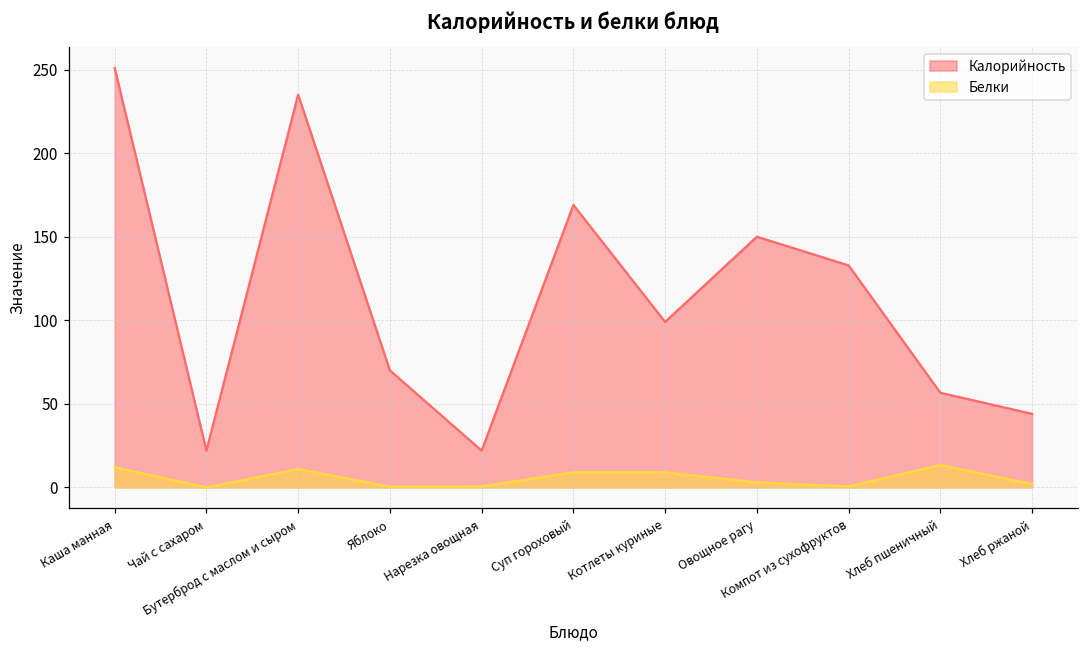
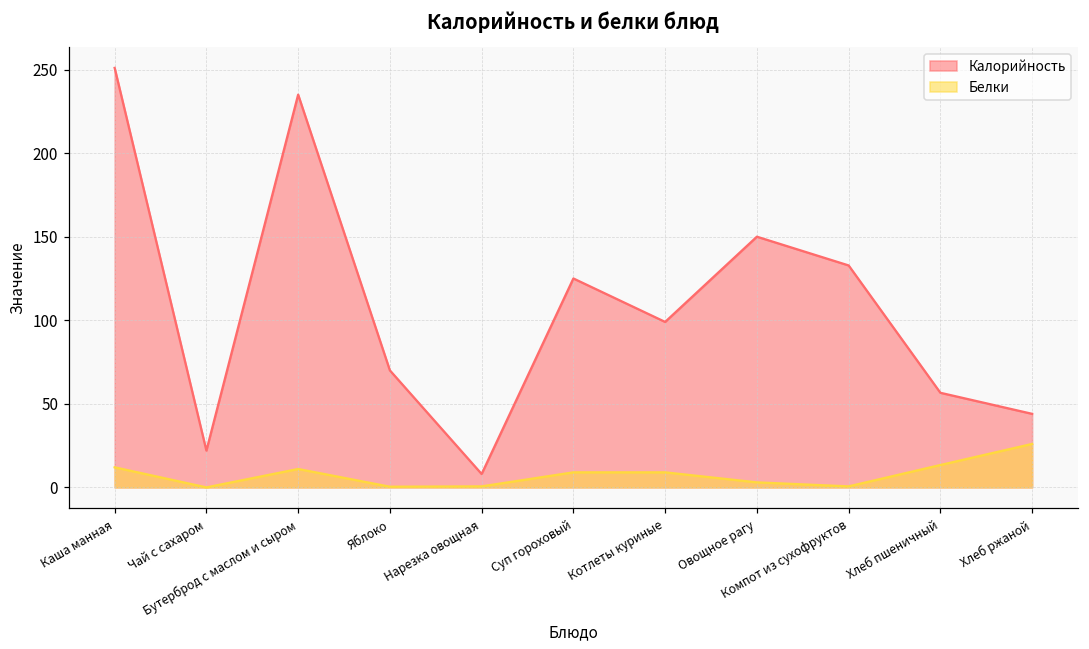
  {
    "Калорийность": {
      "Каша манная": 251,
      "Чай с сахаром": 22,
      "Бутерброд с маслом и сыром": 235,
      "Яблоко": 70,
-     "Нарезка овощная": 22,
-     "Суп гороховый": 169,
+     "Нарезка овощная": 8,
+     "Суп гороховый": 125,
      "Котлеты куриные": 99,
      "Овощное рагу": 150,
      "Компот из сухофруктов": 133,
      "Хлеб пшеничный": 57,
      "Хлеб ржаной": 44
    },
    "Белки": {
      "Каша манная": 12,
      "Чай с сахаром": 0,
      "Бутерброд с маслом и сыром": 11,
      "Яблоко": 0,
      "Нарезка овощная": 1,
      "Суп гороховый": 9,
      "Котлеты куриные": 9,
      "Овощное рагу": 3,
      "Компот из сухофруктов": 1,
      "Хлеб пшеничный": 13,
-     "Хлеб ржаной": 2
+     "Хлеб ржаной": 26
    }
  }
